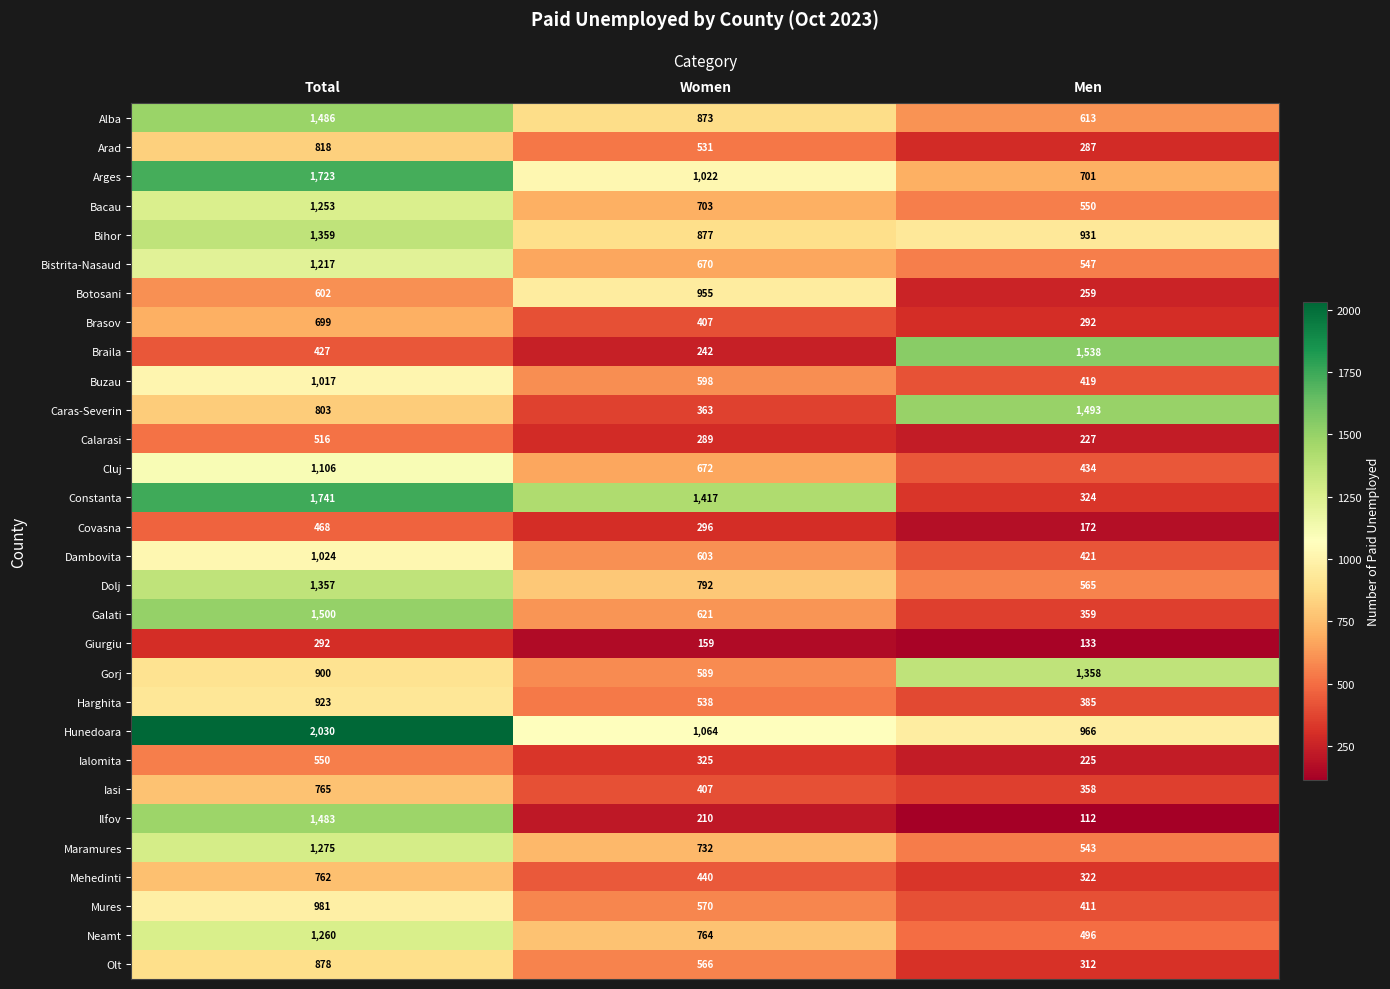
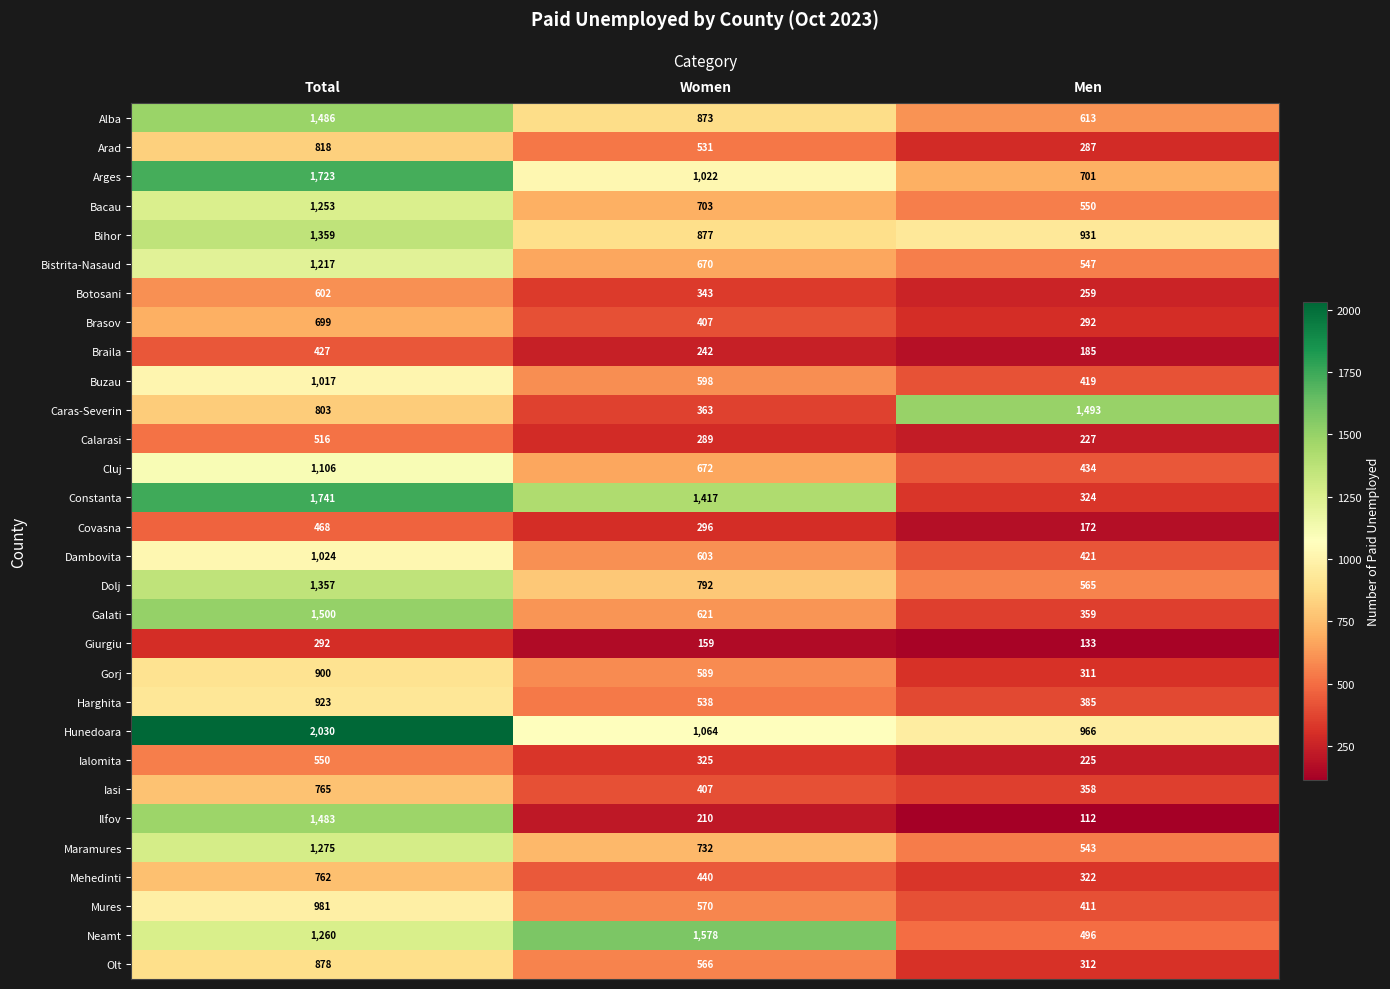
  {
    "Alba": {
      "Total": "1,486",
      "Women": "873",
      "Men": "613"
    },
    "Arad": {
      "Total": "818",
      "Women": "531",
      "Men": "287"
    },
    "Arges": {
      "Total": "1,723",
      "Women": "1,022",
      "Men": "701"
    },
    "Bacau": {
      "Total": "1,253",
      "Women": "703",
      "Men": "550"
    },
    "Bihor": {
      "Total": "1,359",
      "Women": "877",
      "Men": "931"
    },
    "Bistrita-Nasaud": {
      "Total": "1,217",
      "Women": "670",
      "Men": "547"
    },
    "Botosani": {
      "Total": "602",
-     "Women": "955",
+     "Women": "343",
      "Men": "259"
    },
    "Brasov": {
      "Total": "699",
      "Women": "407",
      "Men": "292"
    },
    "Braila": {
      "Total": "427",
      "Women": "242",
-     "Men": "1,538"
+     "Men": "185"
    },
    "Buzau": {
      "Total": "1,017",
      "Women": "598",
      "Men": "419"
    },
    "Caras-Severin": {
      "Total": "803",
      "Women": "363",
      "Men": "1,493"
    },
    "Calarasi": {
      "Total": "516",
      "Women": "289",
      "Men": "227"
    },
    "Cluj": {
      "Total": "1,106",
      "Women": "672",
      "Men": "434"
    },
    "Constanta": {
      "Total": "1,741",
      "Women": "1,417",
      "Men": "324"
    },
    "Covasna": {
      "Total": "468",
      "Women": "296",
      "Men": "172"
    },
    "Dambovita": {
      "Total": "1,024",
      "Women": "603",
      "Men": "421"
    },
    "Dolj": {
      "Total": "1,357",
      "Women": "792",
      "Men": "565"
    },
    "Galati": {
      "Total": "1,500",
      "Women": "621",
      "Men": "359"
    },
    "Giurgiu": {
      "Total": "292",
      "Women": "159",
      "Men": "133"
    },
    "Gorj": {
      "Total": "900",
      "Women": "589",
-     "Men": "1,358"
+     "Men": "311"
    },
    "Harghita": {
      "Total": "923",
      "Women": "538",
      "Men": "385"
    },
    "Hunedoara": {
      "Total": "2,030",
      "Women": "1,064",
      "Men": "966"
    },
    "Ialomita": {
      "Total": "550",
      "Women": "325",
      "Men": "225"
    },
    "Iasi": {
      "Total": "765",
      "Women": "407",
      "Men": "358"
    },
    "Ilfov": {
      "Total": "1,483",
      "Women": "210",
      "Men": "112"
    },
    "Maramures": {
      "Total": "1,275",
      "Women": "732",
      "Men": "543"
    },
    "Mehedinti": {
      "Total": "762",
      "Women": "440",
      "Men": "322"
    },
    "Mures": {
      "Total": "981",
      "Women": "570",
      "Men": "411"
    },
    "Neamt": {
      "Total": "1,260",
-     "Women": "764",
+     "Women": "1,578",
      "Men": "496"
    },
    "Olt": {
      "Total": "878",
      "Women": "566",
      "Men": "312"
    }
  }
